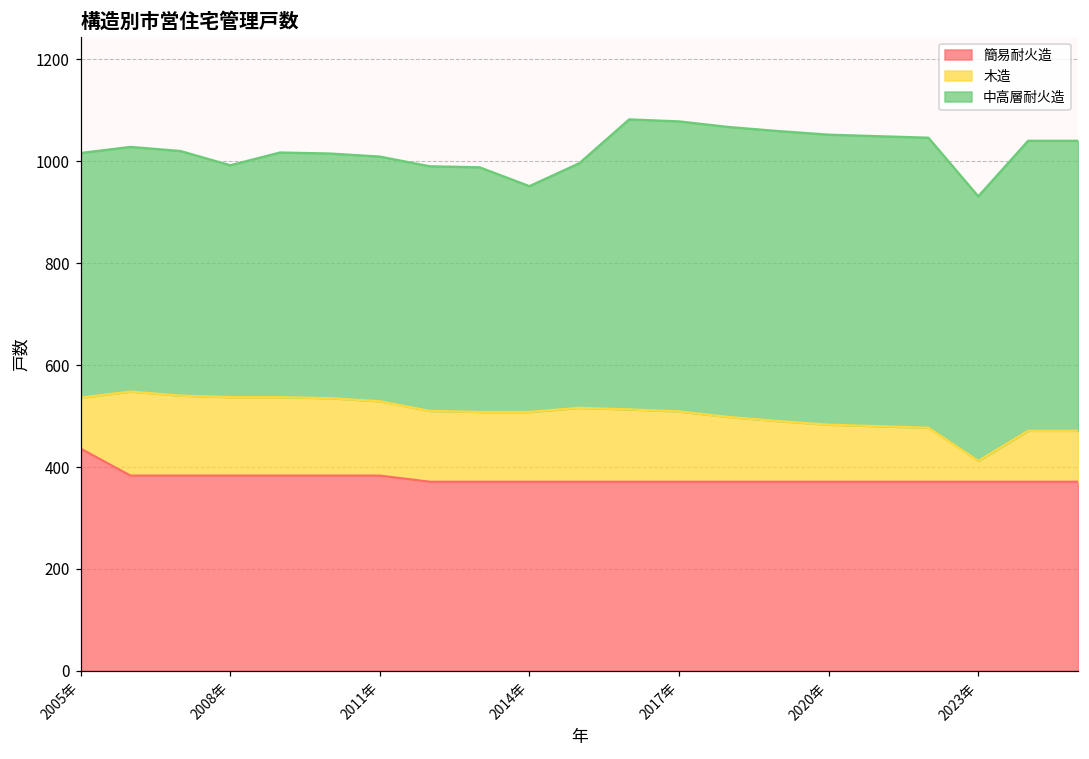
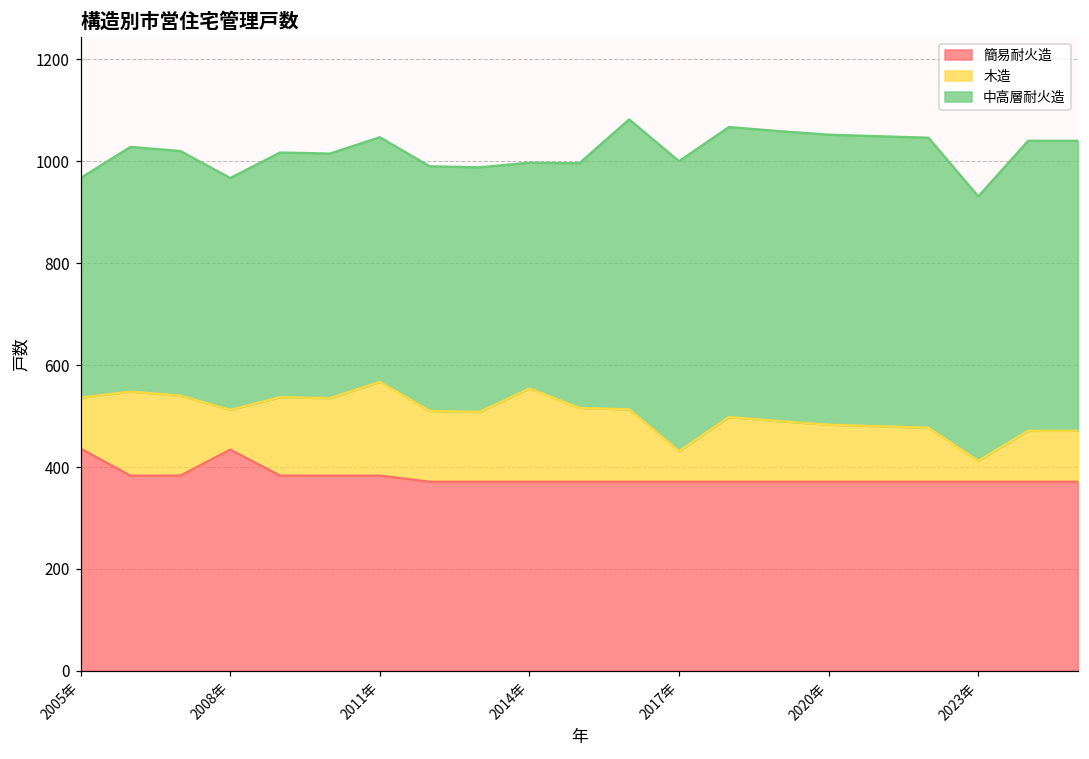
  {
    "簡易耐火造": {
      "2005年": 440,
-     "2008年": 380,
+     "2008年": 430,
      "2011年": 380,
      "2014年": 370,
      "2017年": 370,
      "2020年": 370,
      "2023年": 370
    },
    "木造": {
      "2005年": 100,
-     "2008年": 150,
-     "2011年": 150,
-     "2014年": 140,
-     "2017年": 140,
+     "2008年": 80,
+     "2011年": 180,
+     "2014年": 180,
+     "2017年": 60,
      "2020年": 110,
      "2023年": 40
    },
    "中高層耐火造": {
-     "2005年": 480,
+     "2005年": 430,
      "2008年": 460,
      "2011年": 480,
      "2014年": 440,
      "2017年": 570,
      "2020年": 570,
      "2023年": 520
    }
  }
